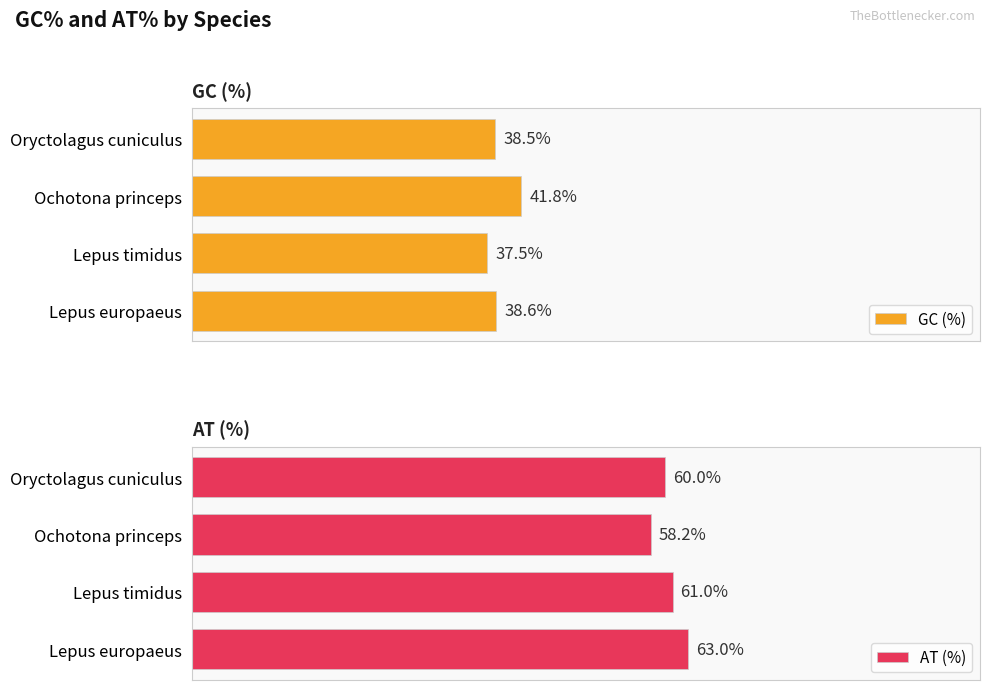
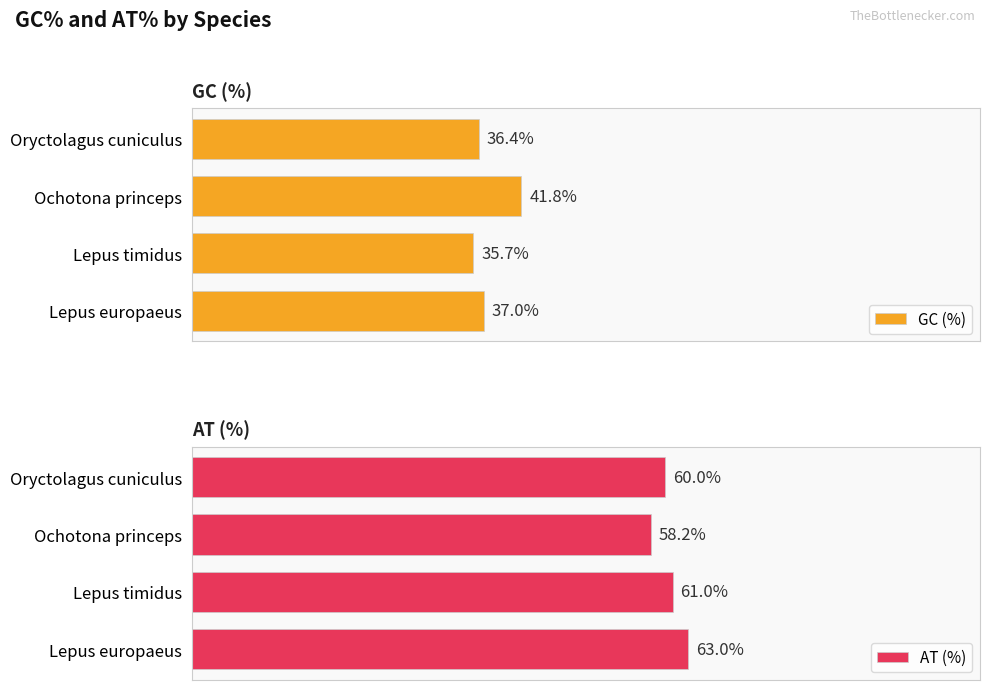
  {
    "GC (%)": {
-     "Oryctolagus cuniculus": "38.5%",
+     "Oryctolagus cuniculus": "36.4%",
      "Ochotona princeps": "41.8%",
-     "Lepus timidus": "37.5%",
-     "Lepus europaeus": "38.6%"
+     "Lepus timidus": "35.7%",
+     "Lepus europaeus": "37.0%"
    },
    "AT (%)": {
      "Oryctolagus cuniculus": "60.0%",
      "Ochotona princeps": "58.2%",
      "Lepus timidus": "61.0%",
      "Lepus europaeus": "63.0%"
    }
  }
